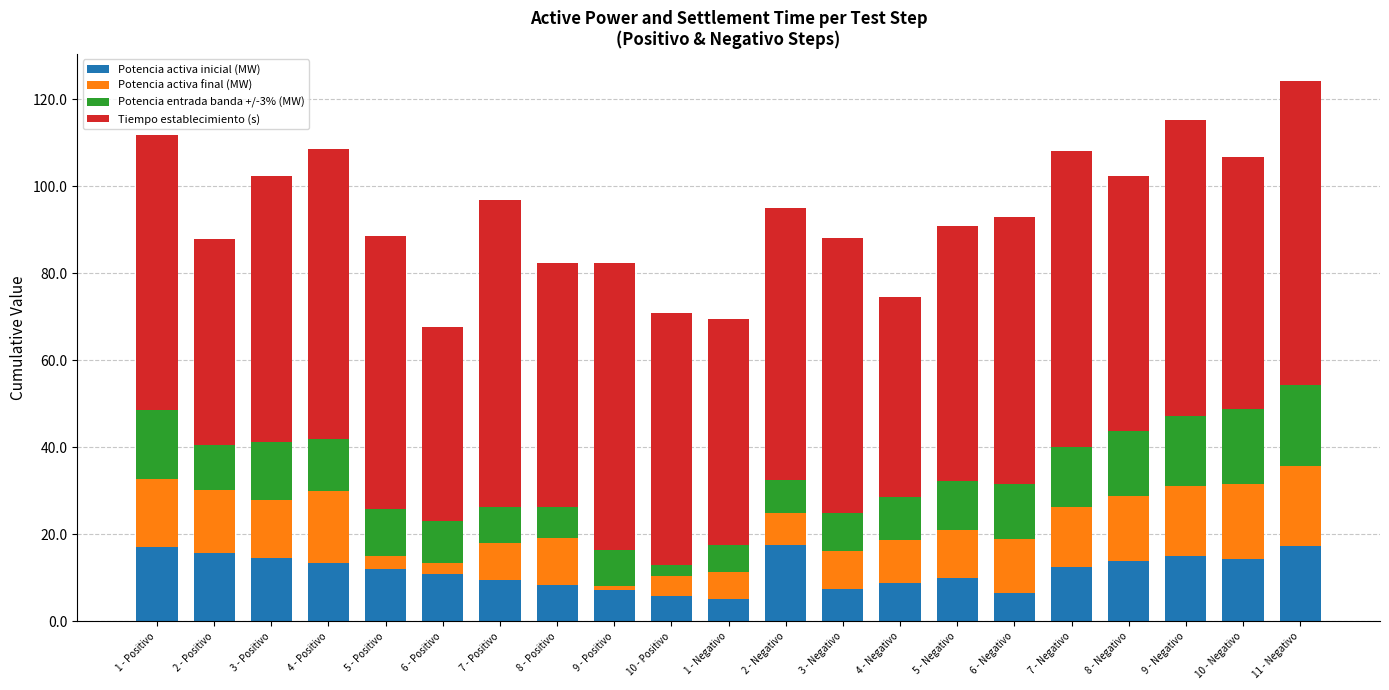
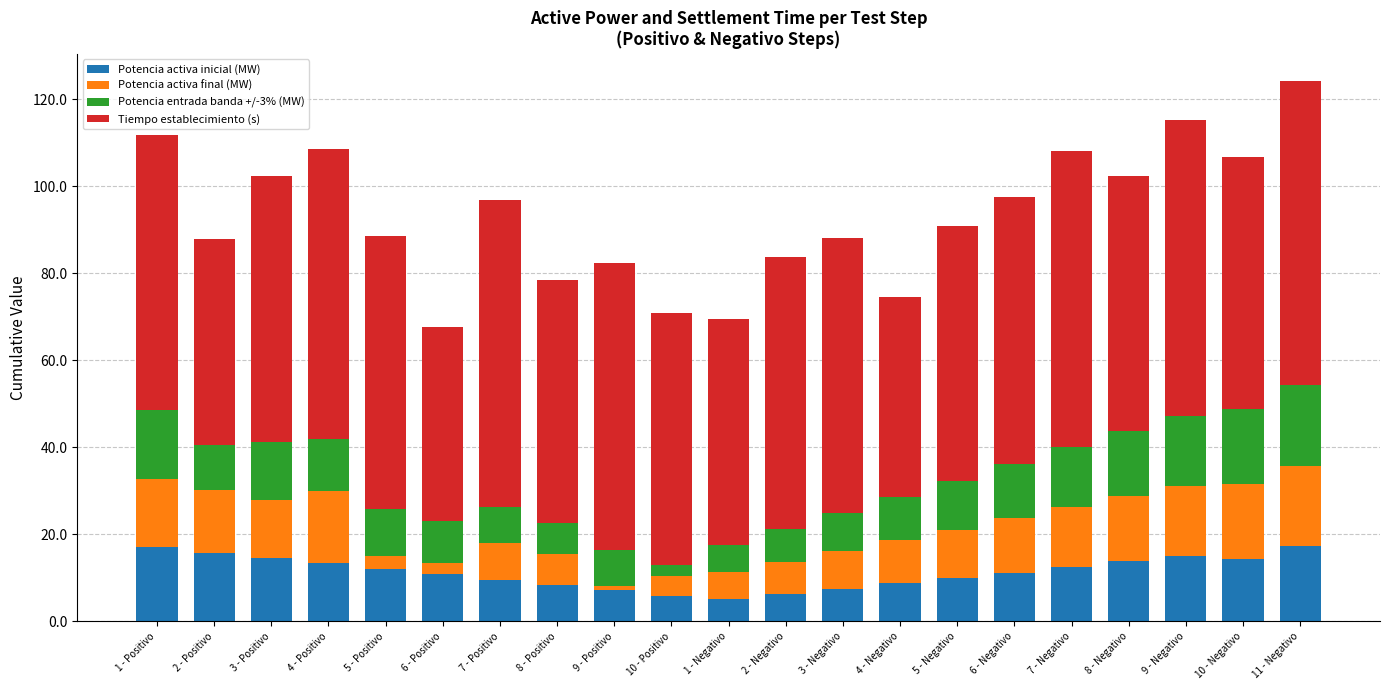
  {
    "Potencia activa inicial (MW)": {
      "1 - Positivo": 17,
      "2 - Positivo": 16,
      "3 - Positivo": 14,
      "4 - Positivo": 13,
      "5 - Positivo": 12,
      "6 - Positivo": 11,
      "7 - Positivo": 10,
      "8 - Positivo": 8,
      "9 - Positivo": 7,
      "10 - Positivo": 6,
      "1 - Negativo": 5,
-     "2 - Negativo": 17,
+     "2 - Negativo": 6,
      "3 - Negativo": 7,
      "4 - Negativo": 9,
      "5 - Negativo": 10,
-     "6 - Negativo": 6,
+     "6 - Negativo": 11,
      "7 - Negativo": 13,
      "8 - Negativo": 14,
      "9 - Negativo": 15,
      "10 - Negativo": 14,
      "11 - Negativo": 17
    },
    "Potencia activa final (MW)": {
      "1 - Positivo": 16,
      "2 - Positivo": 14,
      "3 - Positivo": 13,
      "4 - Positivo": 17,
      "5 - Positivo": 3,
      "6 - Positivo": 3,
      "7 - Positivo": 8,
-     "8 - Positivo": 11,
+     "8 - Positivo": 7,
      "9 - Positivo": 1,
      "10 - Positivo": 5,
      "1 - Negativo": 6,
      "2 - Negativo": 7,
      "3 - Negativo": 9,
      "4 - Negativo": 10,
      "5 - Negativo": 11,
      "6 - Negativo": 13,
      "7 - Negativo": 14,
      "8 - Negativo": 15,
      "9 - Negativo": 16,
      "10 - Negativo": 17,
      "11 - Negativo": 19
    },
    "Potencia entrada banda +/-3% (MW)": {
      "1 - Positivo": 16,
      "2 - Positivo": 10,
      "3 - Positivo": 13,
      "4 - Positivo": 12,
      "5 - Positivo": 11,
      "6 - Positivo": 10,
      "7 - Positivo": 8,
      "8 - Positivo": 7,
      "9 - Positivo": 8,
      "10 - Positivo": 2,
      "1 - Negativo": 6,
      "2 - Negativo": 7,
      "3 - Negativo": 9,
      "4 - Negativo": 10,
      "5 - Negativo": 11,
      "6 - Negativo": 12,
      "7 - Negativo": 14,
      "8 - Negativo": 15,
      "9 - Negativo": 16,
      "10 - Negativo": 17,
      "11 - Negativo": 18
    },
    "Tiempo establecimiento (s)": {
      "1 - Positivo": 63,
      "2 - Positivo": 47,
      "3 - Positivo": 61,
      "4 - Positivo": 67,
      "5 - Positivo": 63,
      "6 - Positivo": 45,
      "7 - Positivo": 71,
      "8 - Positivo": 56,
      "9 - Positivo": 66,
      "10 - Positivo": 58,
      "1 - Negativo": 52,
      "2 - Negativo": 63,
      "3 - Negativo": 63,
      "4 - Negativo": 46,
      "5 - Negativo": 59,
      "6 - Negativo": 61,
      "7 - Negativo": 68,
      "8 - Negativo": 59,
      "9 - Negativo": 68,
      "10 - Negativo": 58,
      "11 - Negativo": 70
    }
  }
